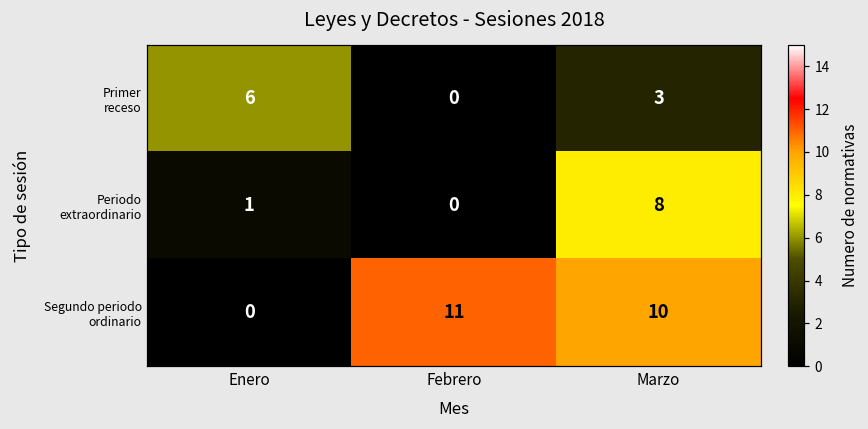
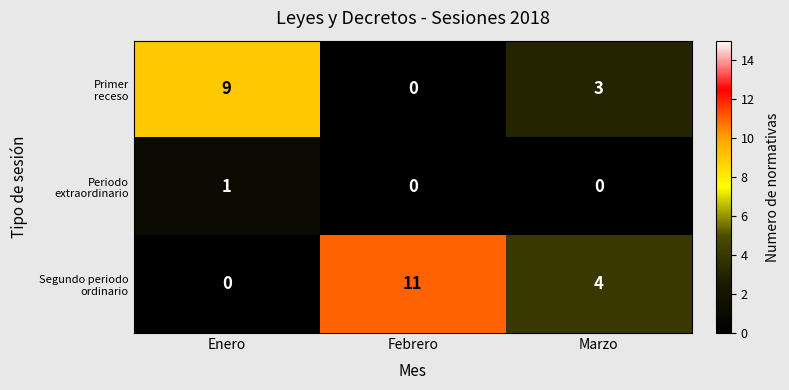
  {
    "Primer receso": {
-     "Enero": 6,
+     "Enero": 9,
      "Febrero": 0,
      "Marzo": 3
    },
    "Periodo extraordinario": {
      "Enero": 1,
      "Febrero": 0,
-     "Marzo": 8
+     "Marzo": 0
    },
    "Segundo periodo ordinario": {
      "Enero": 0,
      "Febrero": 11,
-     "Marzo": 10
+     "Marzo": 4
    }
  }
